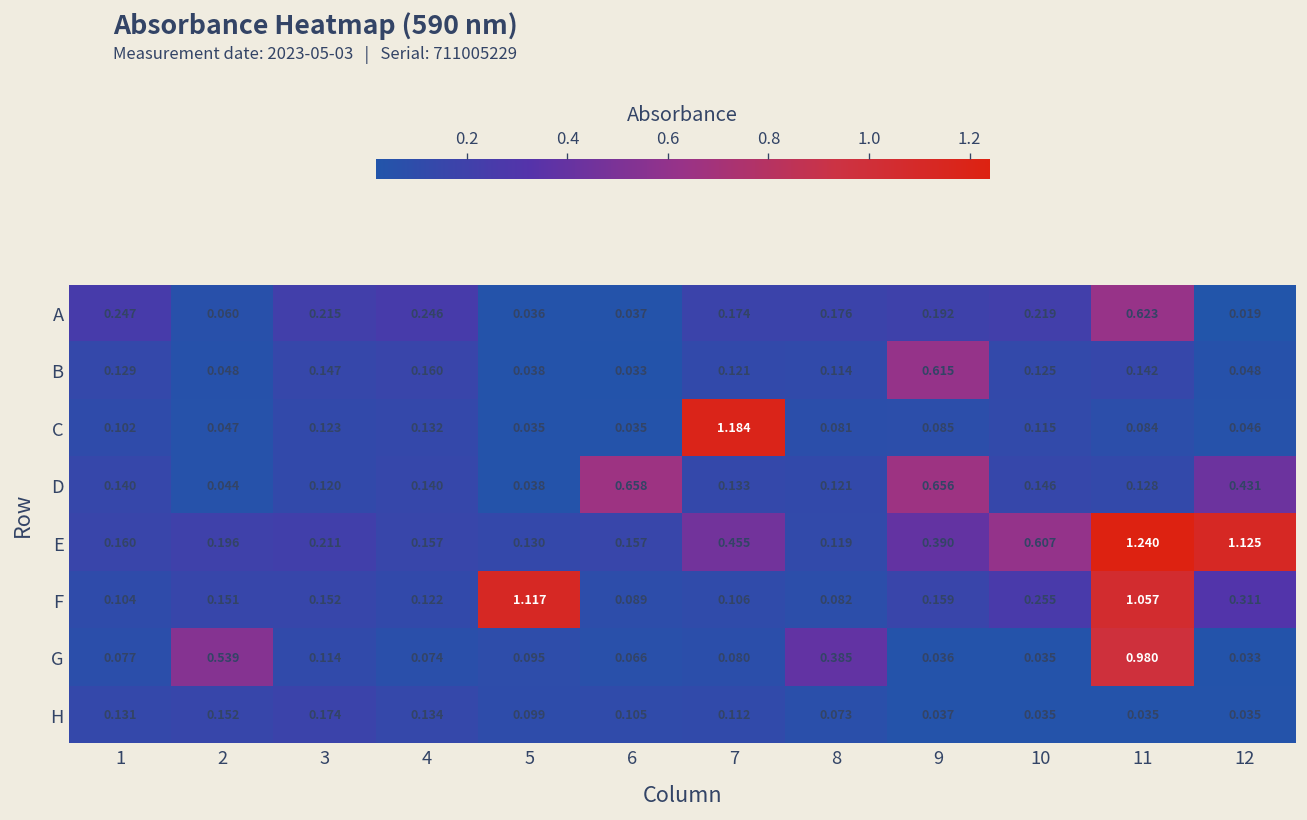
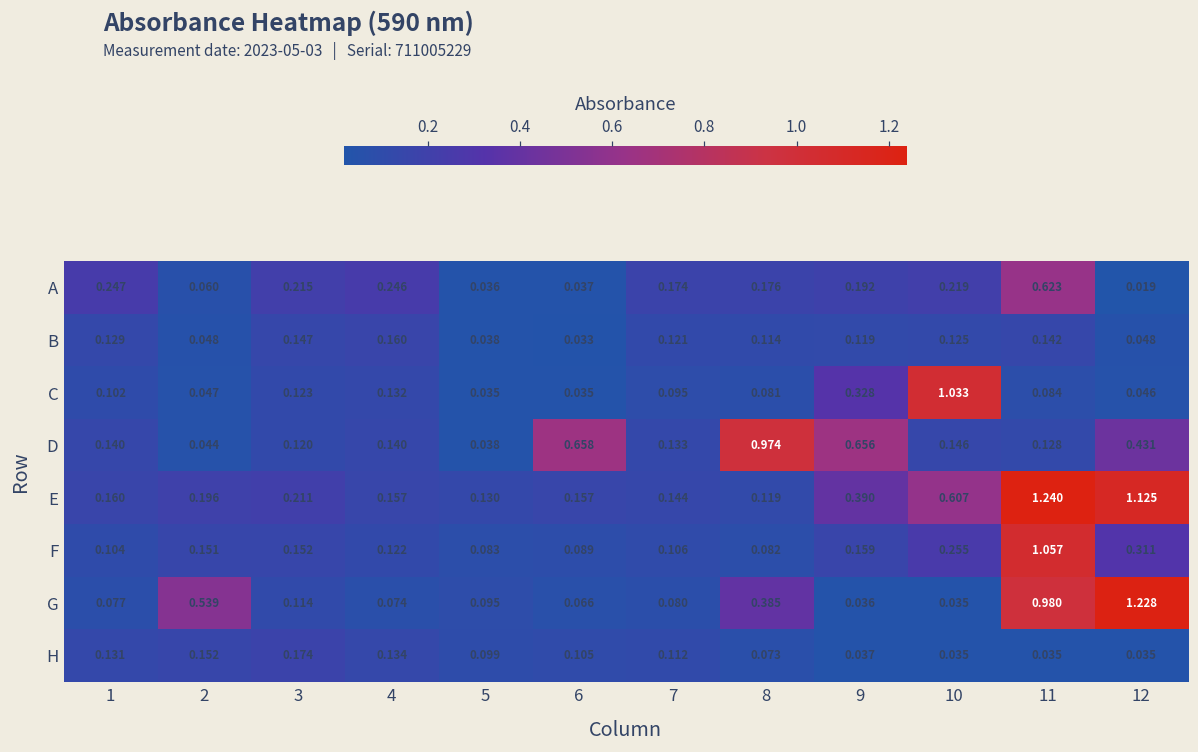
  {
    "A": {
      "1": 0.247,
      "2": 0.060,
      "3": 0.215,
      "4": 0.246,
      "5": 0.036,
      "6": 0.037,
      "7": 0.174,
      "8": 0.176,
      "9": 0.192,
      "10": 0.219,
      "11": 0.623,
      "12": 0.019
    },
    "B": {
      "1": 0.129,
      "2": 0.048,
      "3": 0.147,
      "4": 0.160,
      "5": 0.038,
      "6": 0.033,
      "7": 0.121,
      "8": 0.114,
-     "9": 0.615,
+     "9": 0.119,
      "10": 0.125,
      "11": 0.142,
      "12": 0.048
    },
    "C": {
      "1": 0.102,
      "2": 0.047,
      "3": 0.123,
      "4": 0.132,
      "5": 0.035,
      "6": 0.035,
-     "7": 1.184,
+     "7": 0.095,
      "8": 0.081,
-     "9": 0.085,
-     "10": 0.115,
+     "9": 0.328,
+     "10": 1.033,
      "11": 0.084,
      "12": 0.046
    },
    "D": {
      "1": 0.140,
      "2": 0.044,
      "3": 0.120,
      "4": 0.140,
      "5": 0.038,
      "6": 0.658,
      "7": 0.133,
-     "8": 0.121,
+     "8": 0.974,
      "9": 0.656,
      "10": 0.146,
      "11": 0.128,
      "12": 0.431
    },
    "E": {
      "1": 0.160,
      "2": 0.196,
      "3": 0.211,
      "4": 0.157,
      "5": 0.130,
      "6": 0.157,
-     "7": 0.455,
+     "7": 0.144,
      "8": 0.119,
      "9": 0.390,
      "10": 0.607,
      "11": 1.240,
      "12": 1.125
    },
    "F": {
      "1": 0.104,
      "2": 0.151,
      "3": 0.152,
      "4": 0.122,
-     "5": 1.117,
+     "5": 0.083,
      "6": 0.089,
      "7": 0.106,
      "8": 0.082,
      "9": 0.159,
      "10": 0.255,
      "11": 1.057,
      "12": 0.311
    },
    "G": {
      "1": 0.077,
      "2": 0.539,
      "3": 0.114,
      "4": 0.074,
      "5": 0.095,
      "6": 0.066,
      "7": 0.080,
      "8": 0.385,
      "9": 0.036,
      "10": 0.035,
      "11": 0.980,
-     "12": 0.033
+     "12": 1.228
    },
    "H": {
      "1": 0.131,
      "2": 0.152,
      "3": 0.174,
      "4": 0.134,
      "5": 0.099,
      "6": 0.105,
      "7": 0.112,
      "8": 0.073,
      "9": 0.037,
      "10": 0.035,
      "11": 0.035,
      "12": 0.035
    }
  }
